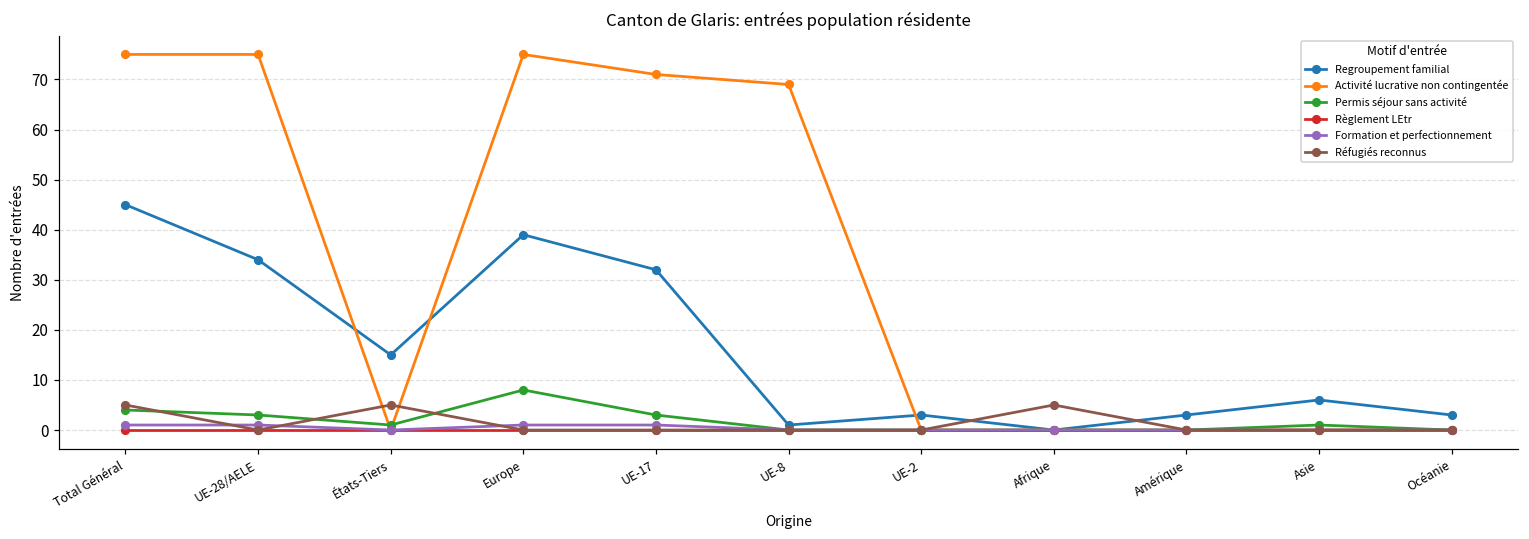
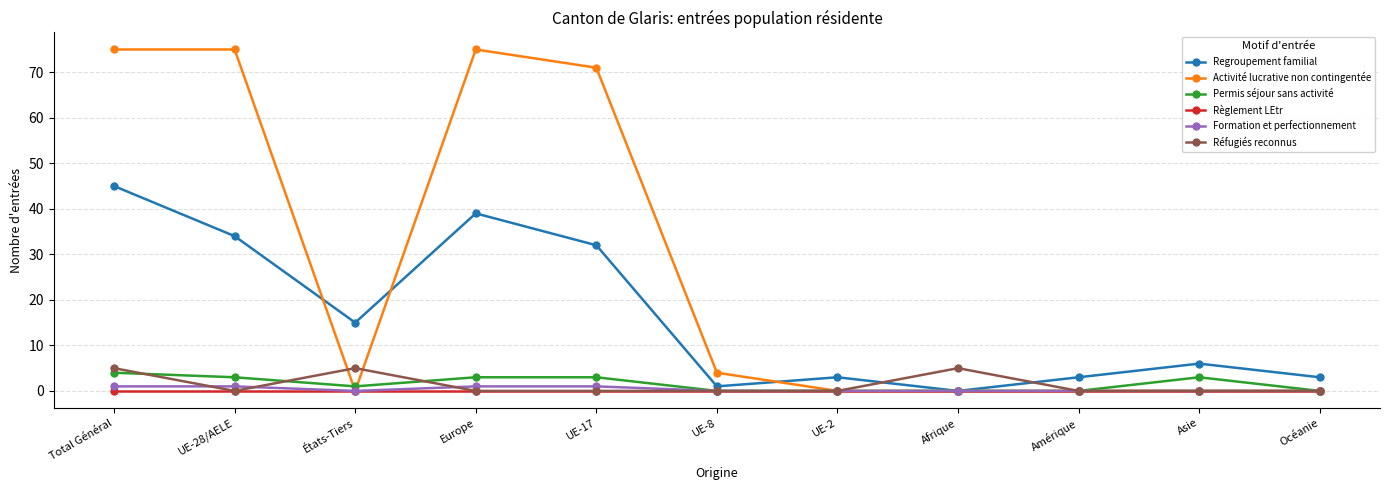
  {
    "Regroupement familial": {
      "Total Général": 45,
      "UE-28/AELE": 34,
      "États-Tiers": 15,
      "Europe": 39,
      "UE-17": 32,
      "UE-8": 1,
      "UE-2": 3,
      "Amérique": 3,
      "Asie": 6,
      "Océanie": 3
    },
    "Activité lucrative non contingentée": {
      "Total Général": 75,
      "UE-28/AELE": 75,
      "Europe": 75,
      "UE-17": 71,
-     "UE-8": 69
+     "UE-8": 4
    },
    "Permis séjour sans activité": {
      "Total Général": 4,
      "UE-28/AELE": 3,
      "États-Tiers": 1,
-     "Europe": 8,
+     "Europe": 3,
      "UE-17": 3,
-     "Asie": 1
+     "Asie": 3
    },
    "Règlement LEtr": {
      "Total Général": 0
    },
    "Formation et perfectionnement": {
      "Total Général": 1,
      "UE-28/AELE": 1,
      "Europe": 1,
      "UE-17": 1
    },
    "Réfugiés reconnus": {
      "Total Général": 5,
      "États-Tiers": 5,
      "Afrique": 5
    }
  }
